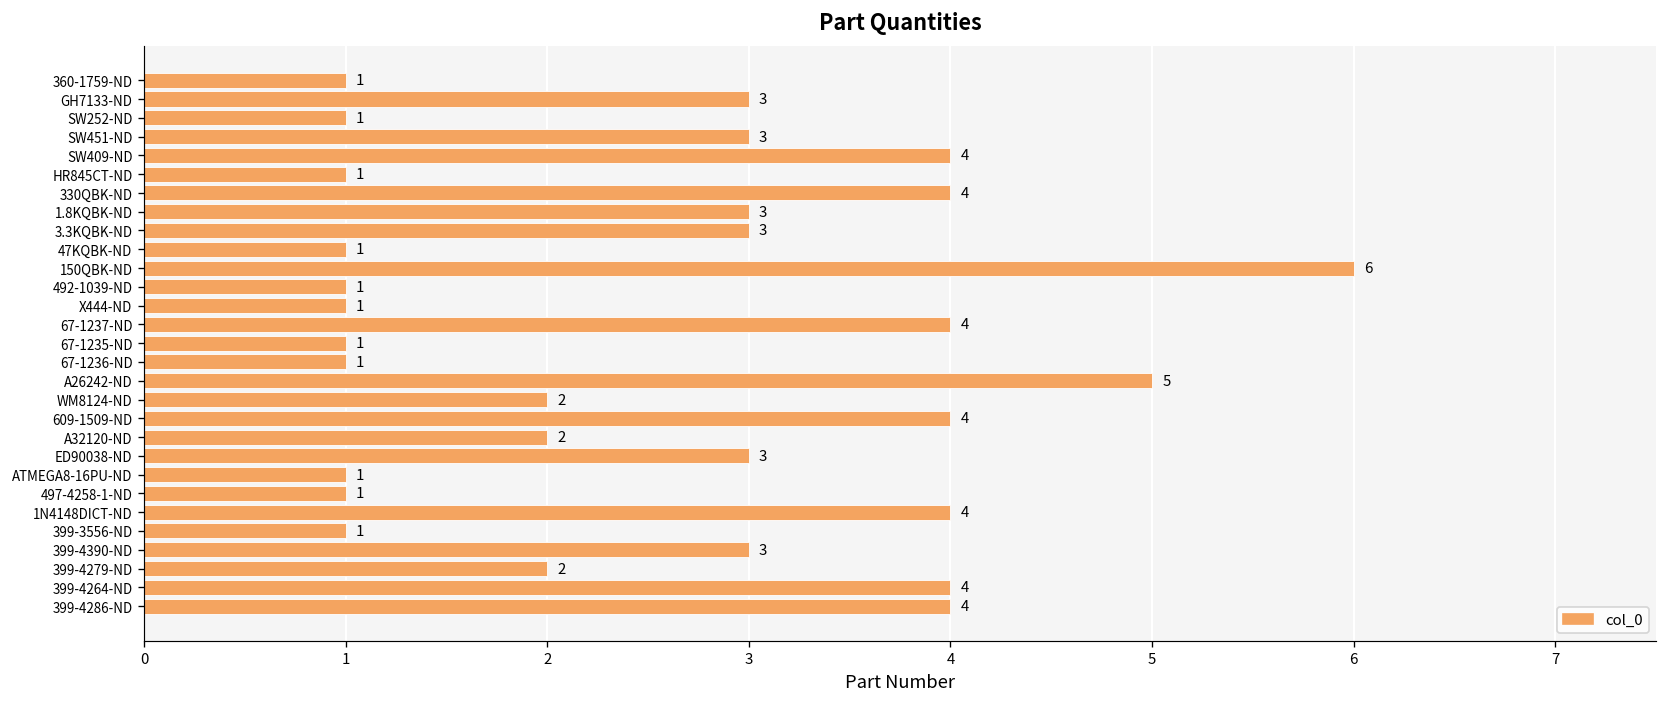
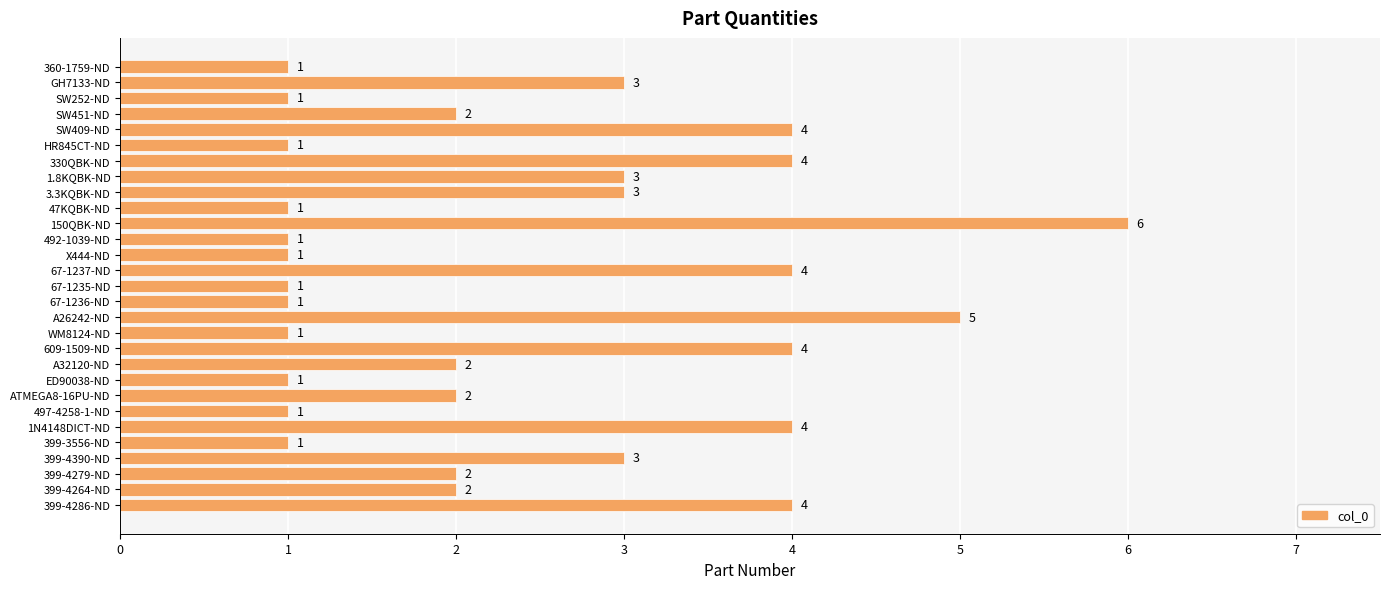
  {
    "360-1759-ND": 1,
    "GH7133-ND": 3,
    "SW252-ND": 1,
-   "SW451-ND": 3,
+   "SW451-ND": 2,
    "SW409-ND": 4,
    "HR845CT-ND": 1,
    "330QBK-ND": 4,
    "1.8KQBK-ND": 3,
    "3.3KQBK-ND": 3,
    "47KQBK-ND": 1,
    "150QBK-ND": 6,
    "492-1039-ND": 1,
    "X444-ND": 1,
    "67-1237-ND": 4,
    "67-1235-ND": 1,
    "67-1236-ND": 1,
    "A26242-ND": 5,
-   "WM8124-ND": 2,
+   "WM8124-ND": 1,
    "609-1509-ND": 4,
    "A32120-ND": 2,
-   "ED90038-ND": 3,
-   "ATMEGA8-16PU-ND": 1,
+   "ED90038-ND": 1,
+   "ATMEGA8-16PU-ND": 2,
    "497-4258-1-ND": 1,
    "1N4148DICT-ND": 4,
    "399-3556-ND": 1,
    "399-4390-ND": 3,
    "399-4279-ND": 2,
-   "399-4264-ND": 4,
+   "399-4264-ND": 2,
    "399-4286-ND": 4
  }
